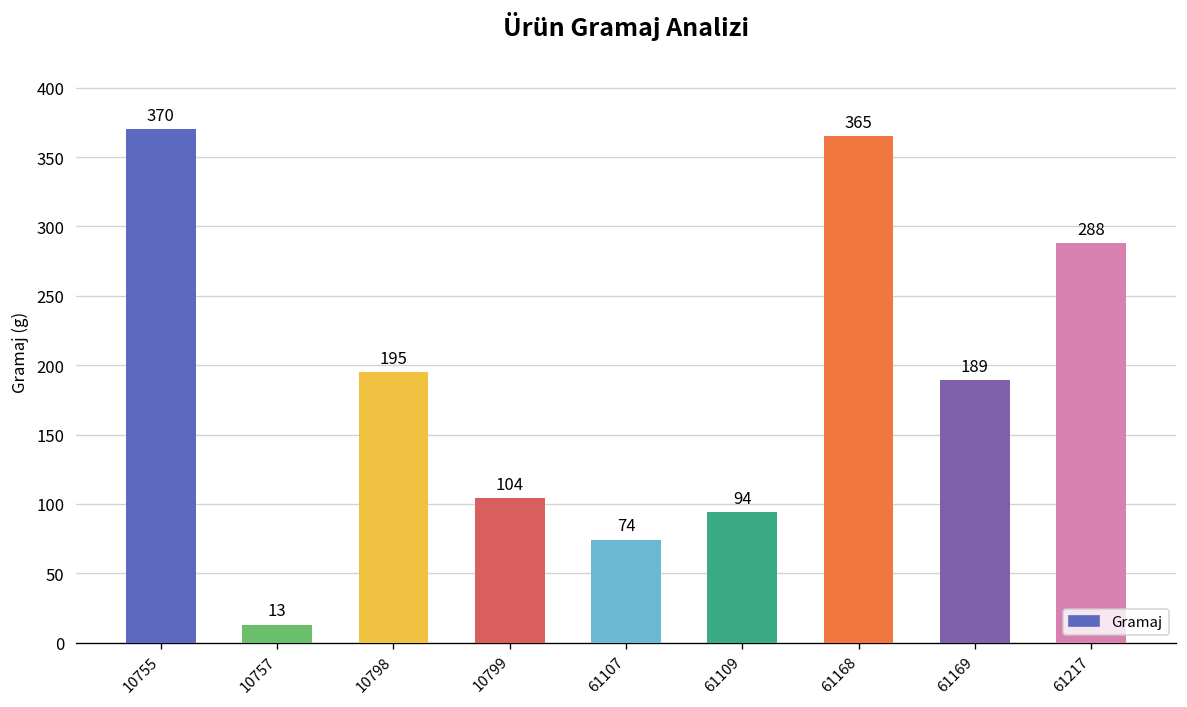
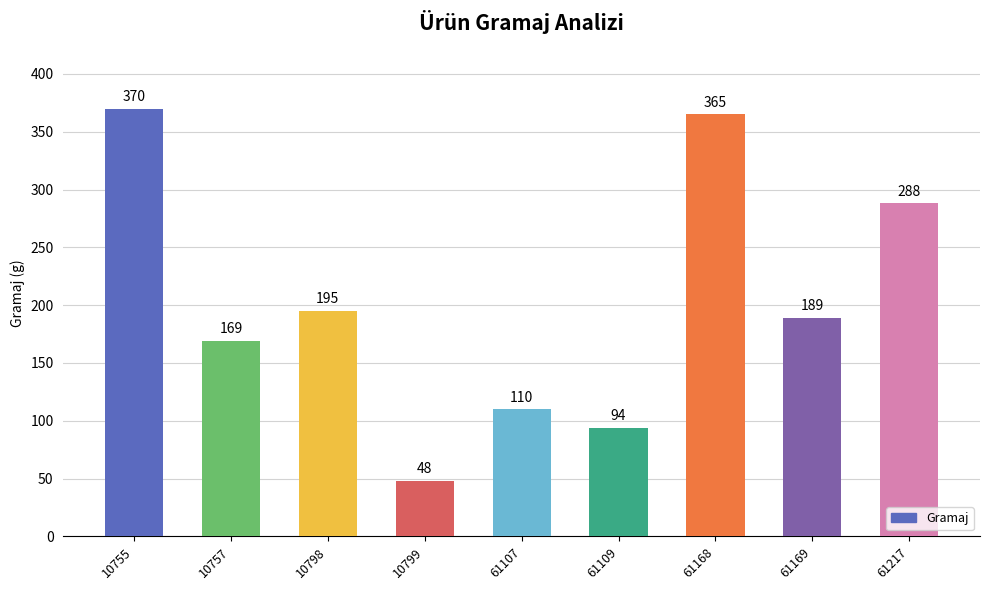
  {
    "10755": 370,
-   "10757": 13,
+   "10757": 169,
    "10798": 195,
-   "10799": 104,
-   "61107": 74,
+   "10799": 48,
+   "61107": 110,
    "61109": 94,
    "61168": 365,
    "61169": 189,
    "61217": 288
  }
